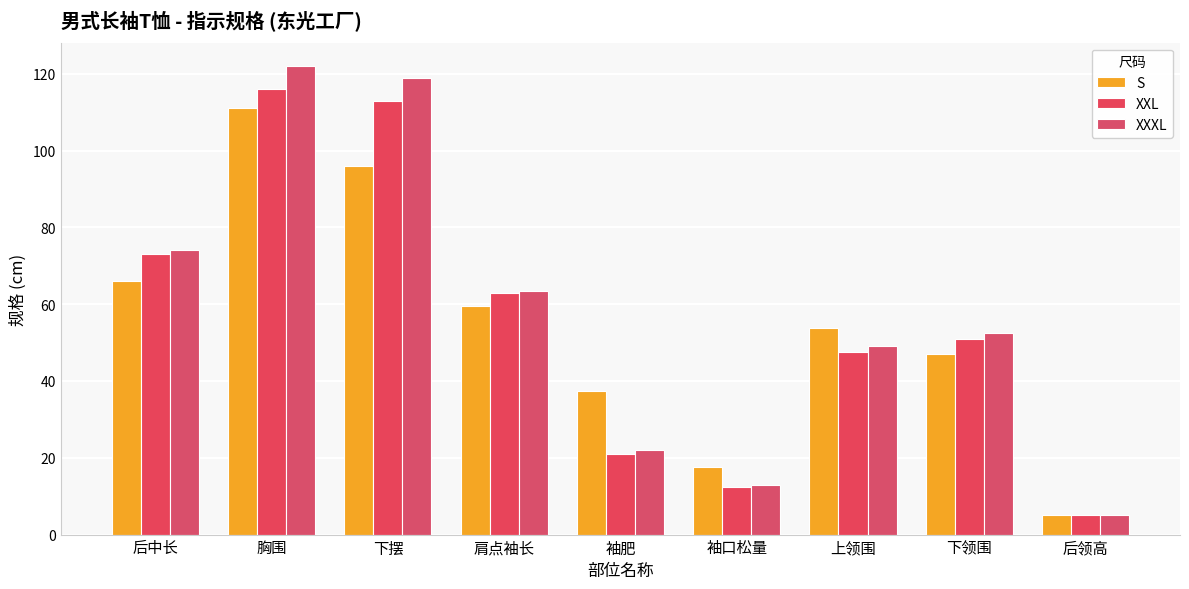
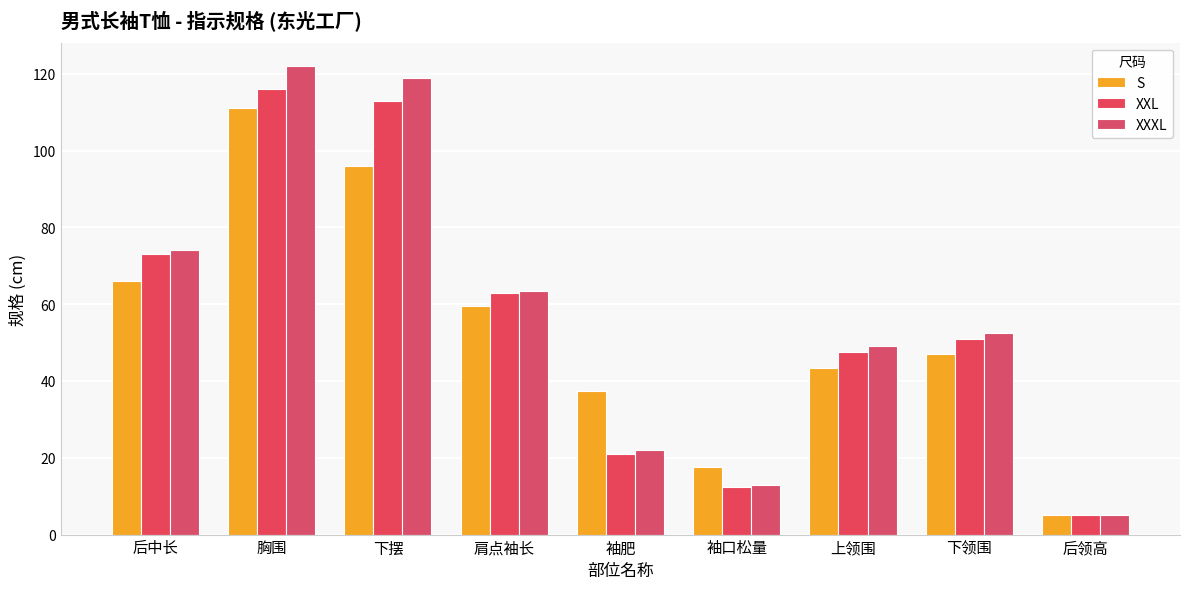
  {
    "S": {
      "后中长": 66,
      "胸围": 111,
      "下摆": 96,
      "肩点袖长": 60,
      "袖肥": 37,
      "袖口松量": 18,
-     "上领围": 54,
+     "上领围": 44,
      "下领围": 47,
      "后领高": 5
    }
  }
